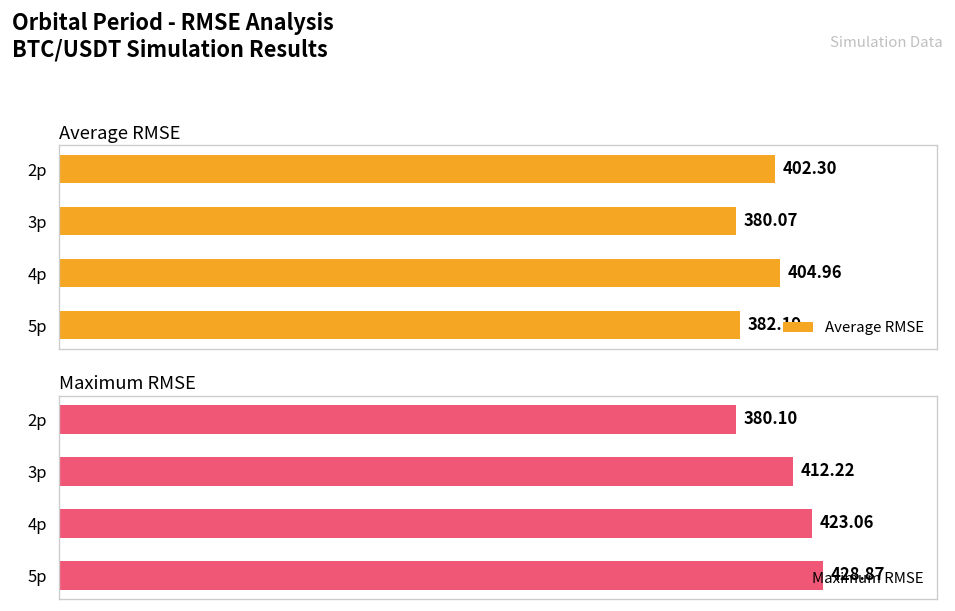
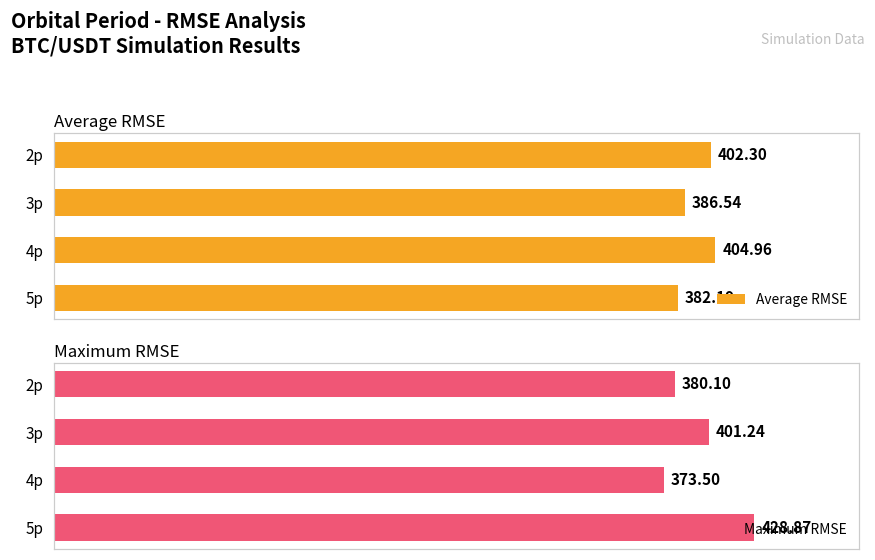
  {
    "Average RMSE": {
      "2p": 402.30,
-     "3p": 380.07,
+     "3p": 386.54,
      "4p": 404.96,
      "5p": 382.19
    },
    "Maximum RMSE": {
      "2p": 380.10,
-     "3p": 412.22,
-     "4p": 423.06,
+     "3p": 401.24,
+     "4p": 373.50,
      "5p": 428.87
    }
  }
